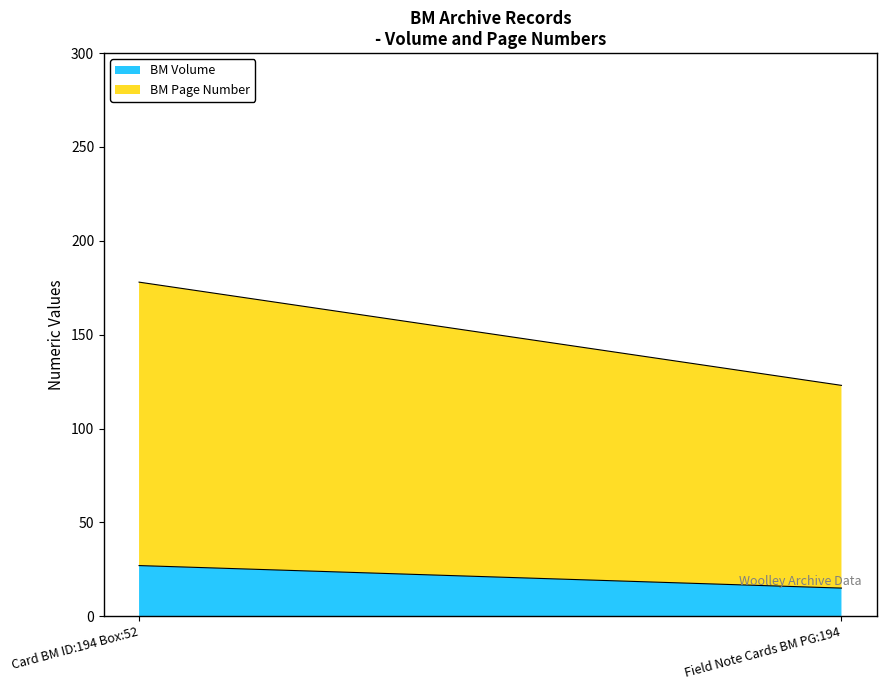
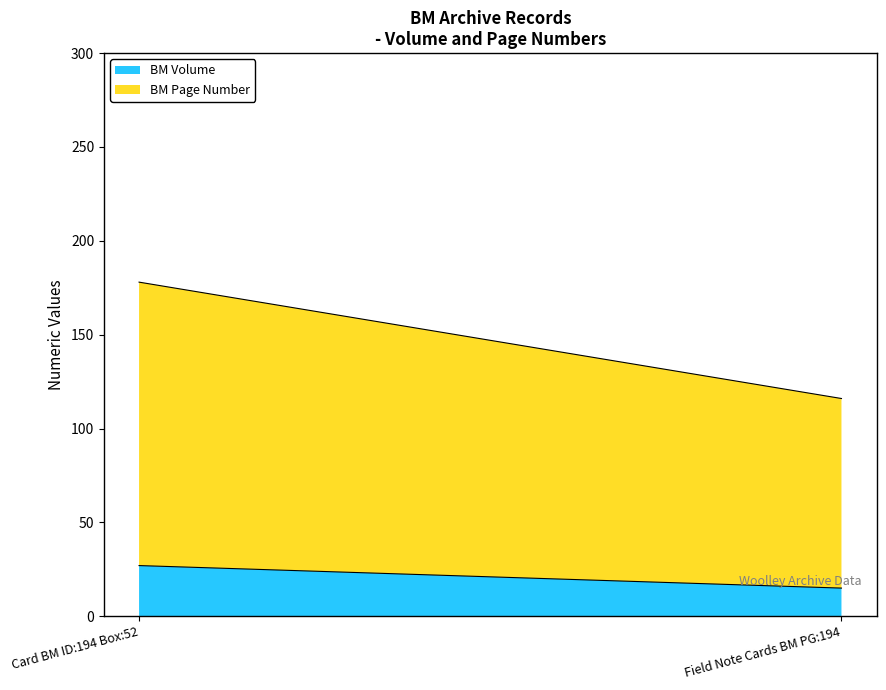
  {
    "BM Volume": {
      "Card BM ID:194 Box:52": 27,
      "Field Note Cards BM PG:194": 15
    },
    "BM Page Number": {
      "Card BM ID:194 Box:52": 151,
-     "Field Note Cards BM PG:194": 108
+     "Field Note Cards BM PG:194": 101
    }
  }
